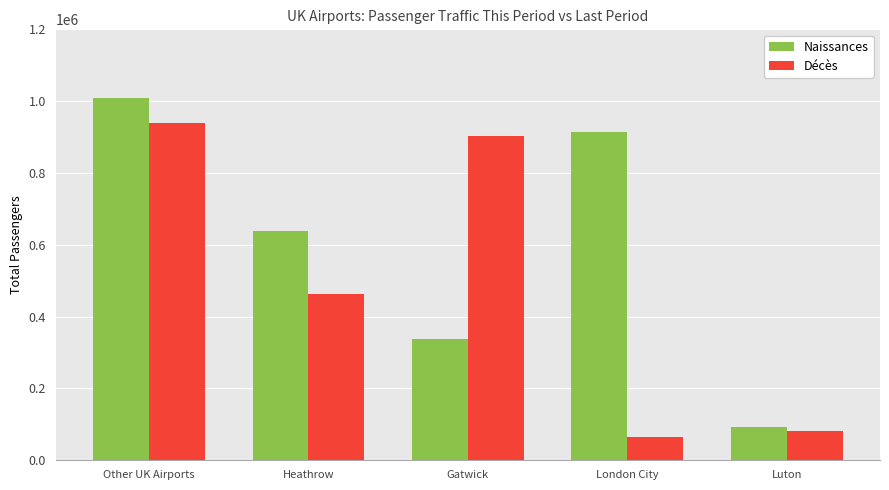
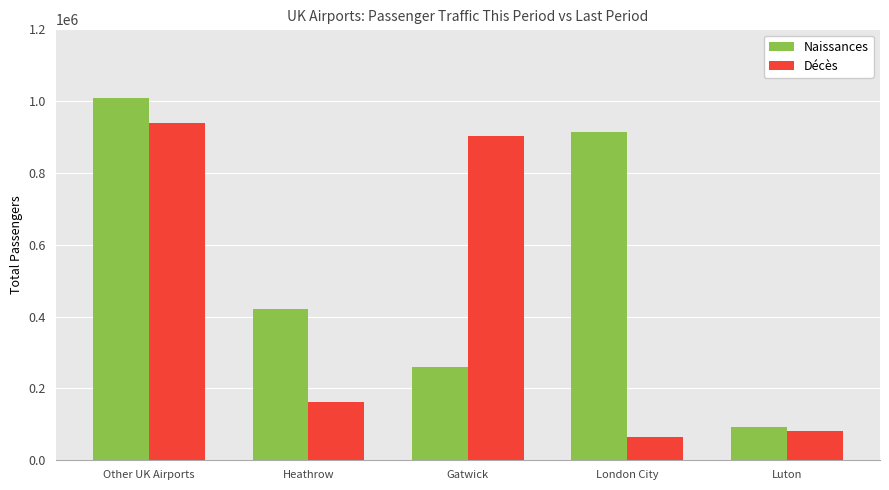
  {
    "Naissances": {
      "Other UK Airports": 1010000,
-     "Heathrow": 640000,
-     "Gatwick": 340000,
+     "Heathrow": 420000,
+     "Gatwick": 260000,
      "London City": 910000,
      "Luton": 90000
    },
    "Décès": {
      "Other UK Airports": 940000,
-     "Heathrow": 460000,
+     "Heathrow": 160000,
      "Gatwick": 900000,
      "London City": 70000,
      "Luton": 80000
    }
  }
